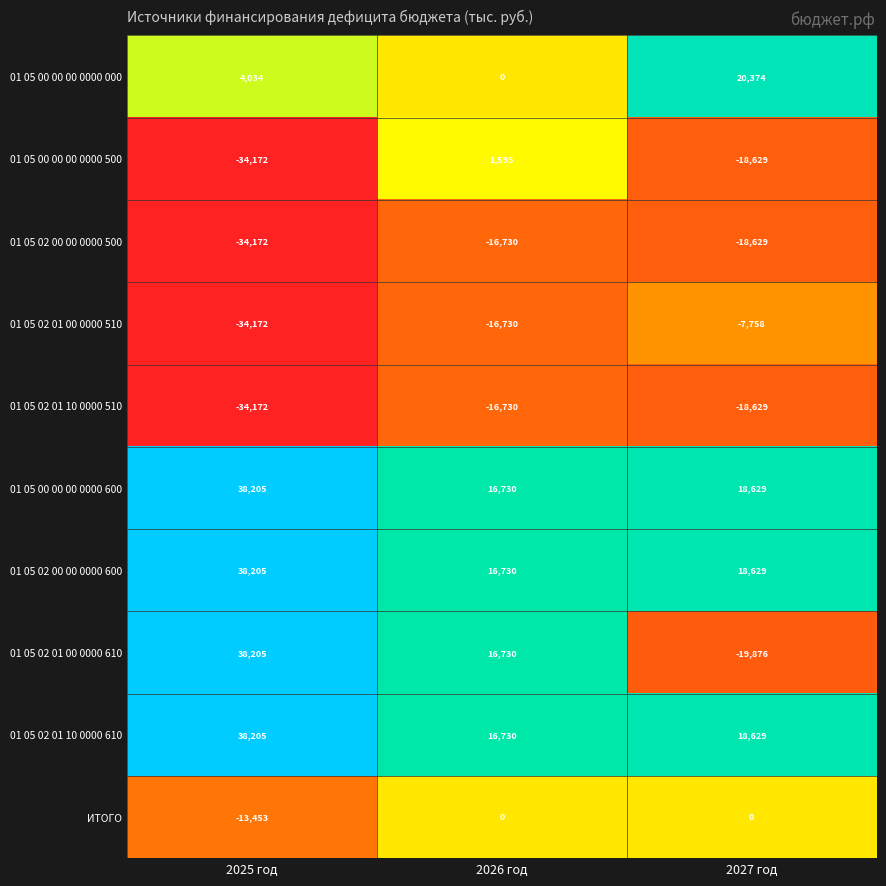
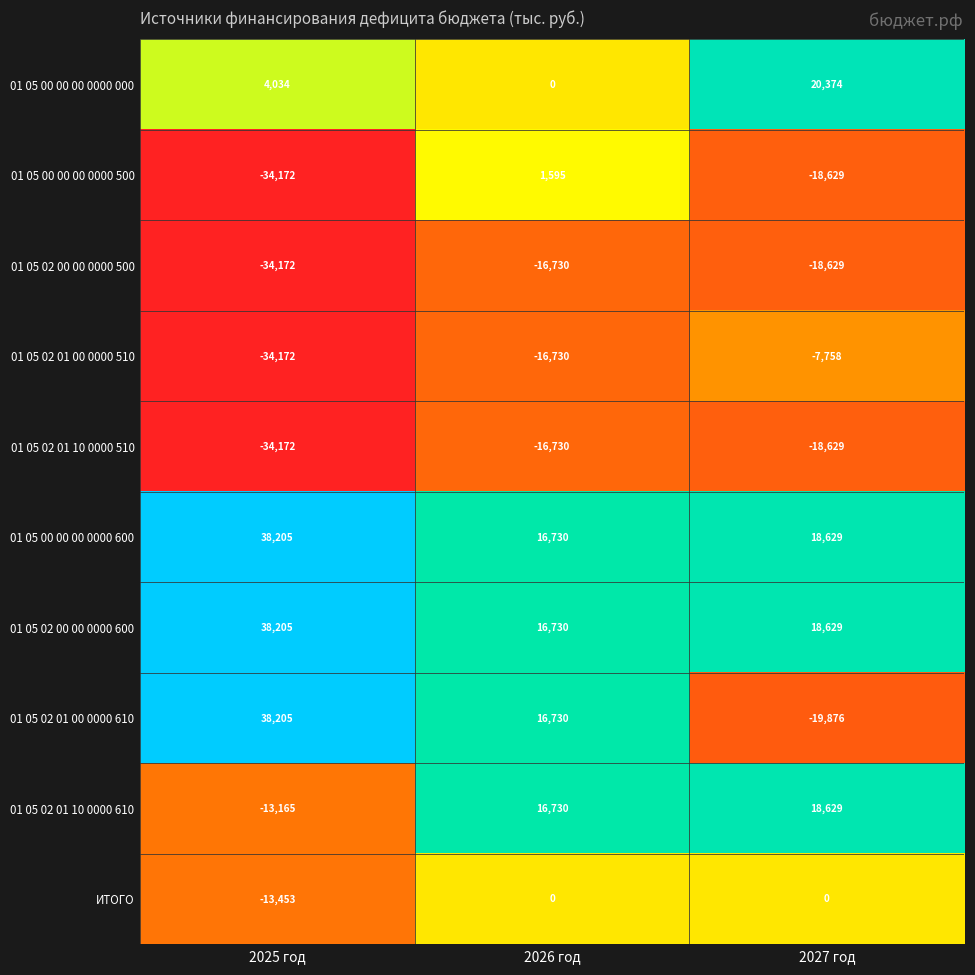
  {
    "01 05 00 00 00 0000 000": {
      "2025 год": "4,034",
      "2026 год": "0",
      "2027 год": "20,374"
    },
    "01 05 00 00 00 0000 500": {
      "2025 год": "-34,172",
      "2026 год": "1,595",
      "2027 год": "-18,629"
    },
    "01 05 02 00 00 0000 500": {
      "2025 год": "-34,172",
      "2026 год": "-16,730",
      "2027 год": "-18,629"
    },
    "01 05 02 01 00 0000 510": {
      "2025 год": "-34,172",
      "2026 год": "-16,730",
      "2027 год": "-7,758"
    },
    "01 05 02 01 10 0000 510": {
      "2025 год": "-34,172",
      "2026 год": "-16,730",
      "2027 год": "-18,629"
    },
    "01 05 00 00 00 0000 600": {
      "2025 год": "38,205",
      "2026 год": "16,730",
      "2027 год": "18,629"
    },
    "01 05 02 00 00 0000 600": {
      "2025 год": "38,205",
      "2026 год": "16,730",
      "2027 год": "18,629"
    },
    "01 05 02 01 00 0000 610": {
      "2025 год": "38,205",
      "2026 год": "16,730",
      "2027 год": "-19,876"
    },
    "01 05 02 01 10 0000 610": {
-     "2025 год": "38,205",
+     "2025 год": "-13,165",
      "2026 год": "16,730",
      "2027 год": "18,629"
    },
    "ИТОГО": {
      "2025 год": "-13,453",
      "2026 год": "0",
      "2027 год": "0"
    }
  }
